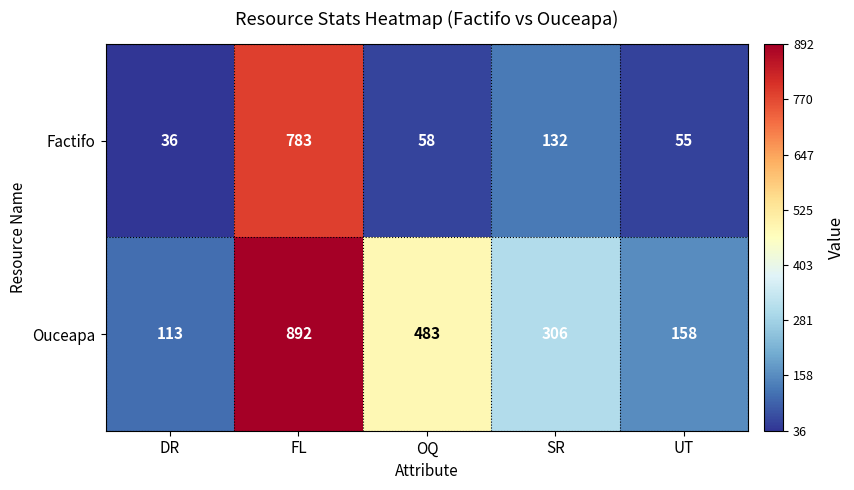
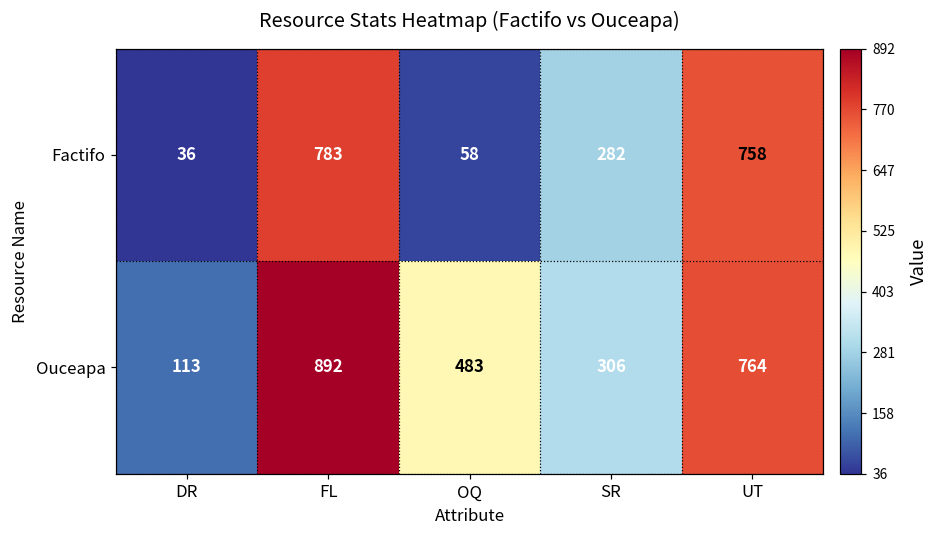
  {
    "Factifo": {
      "DR": 36,
      "FL": 783,
      "OQ": 58,
-     "SR": 132,
-     "UT": 55
+     "SR": 282,
+     "UT": 758
    },
    "Ouceapa": {
      "DR": 113,
      "FL": 892,
      "OQ": 483,
      "SR": 306,
-     "UT": 158
+     "UT": 764
    }
  }
